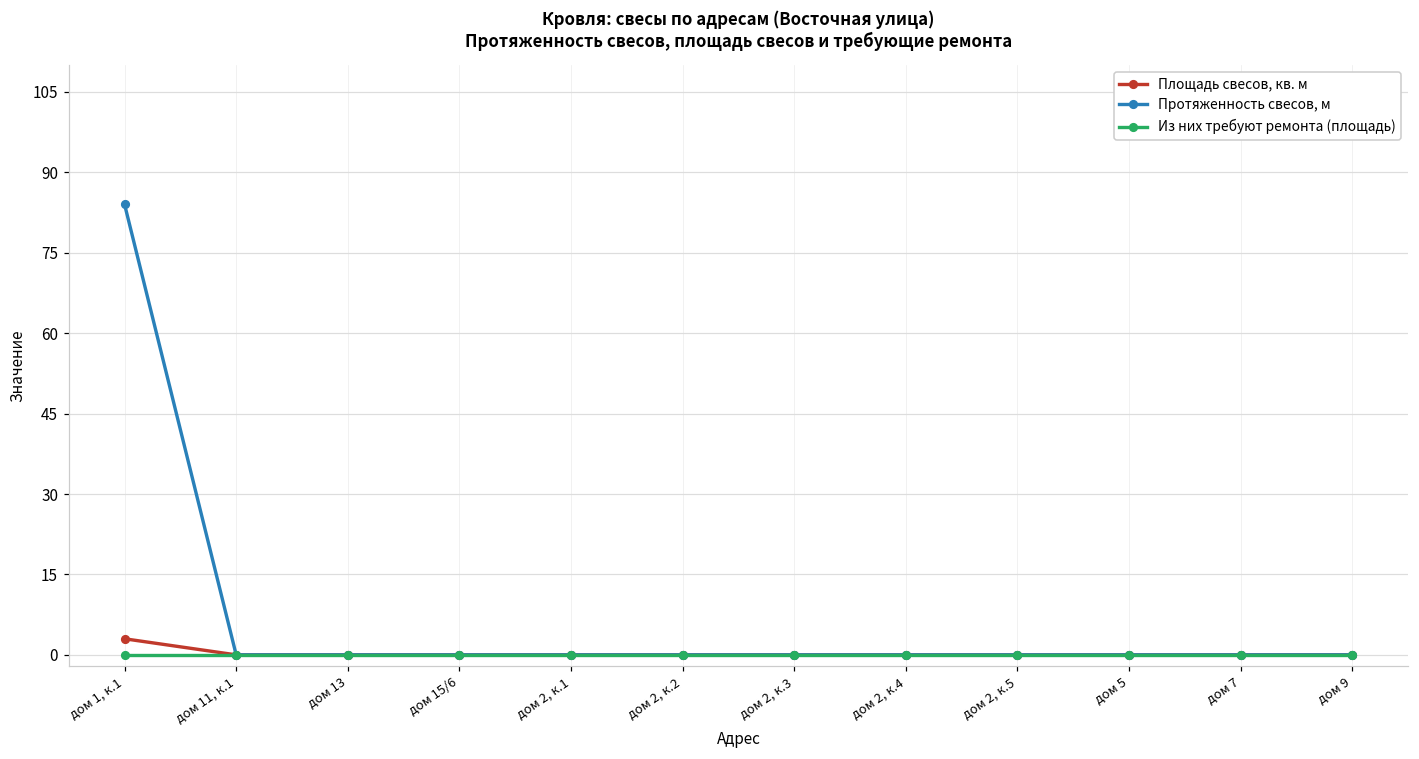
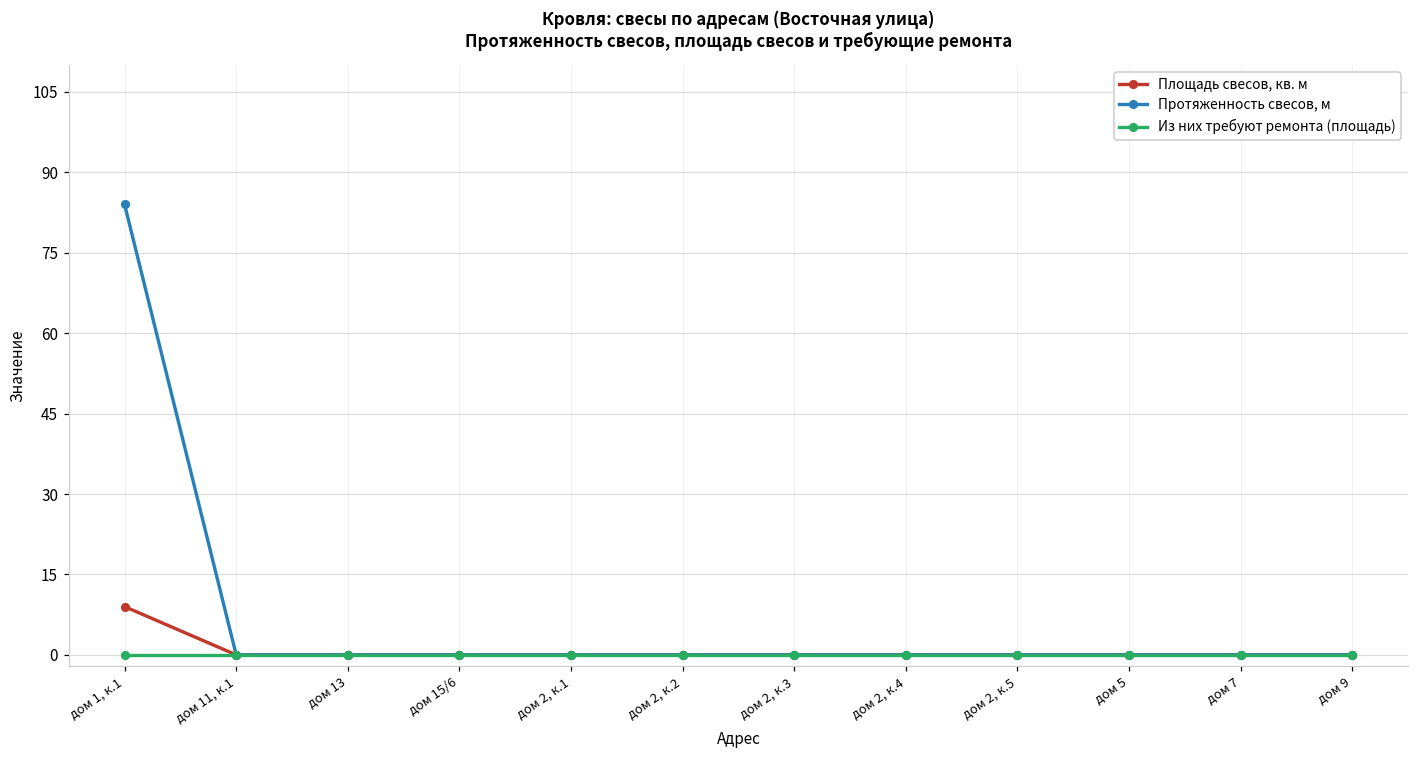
  {
    "Площадь свесов, кв. м": {
-     "дом 1, к.1": 3
+     "дом 1, к.1": 9
    },
    "Протяженность свесов, м": {
      "дом 1, к.1": 84
    },
    "Из них требуют ремонта (площадь)": {
      "дом 1, к.1": 0
    }
  }
